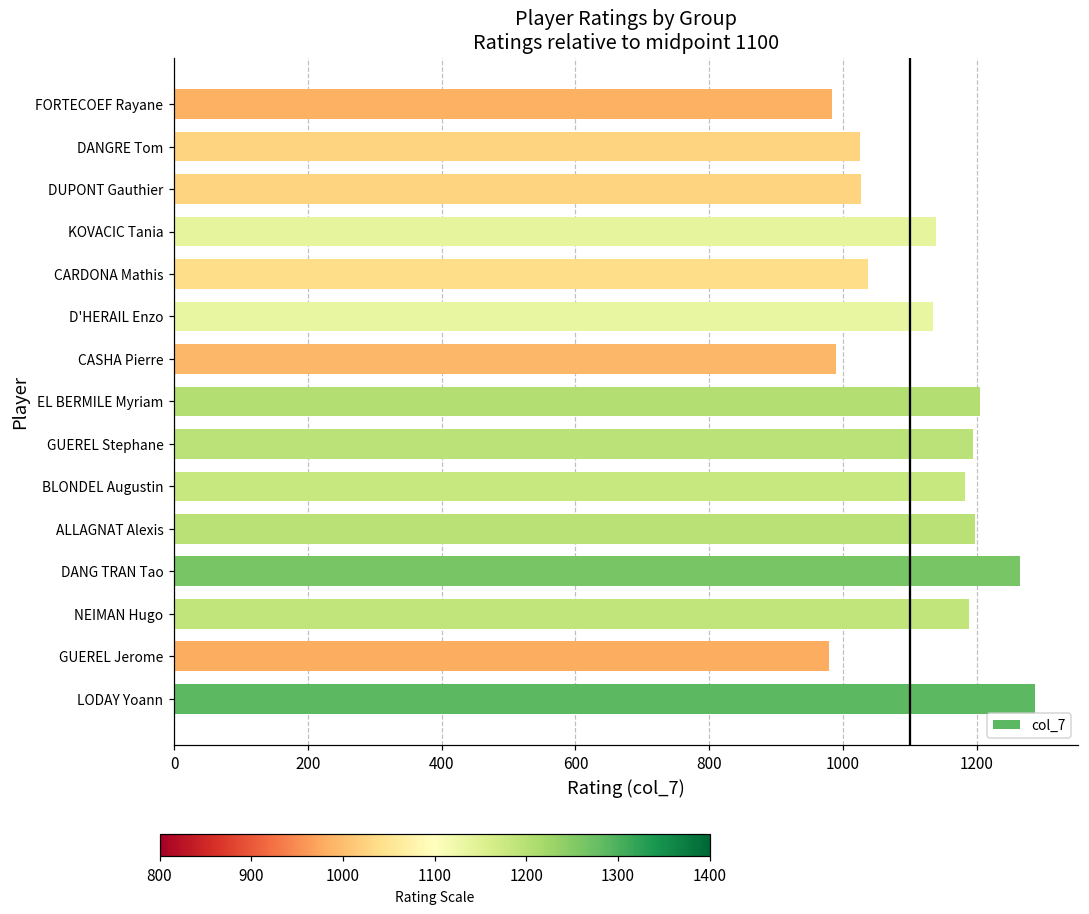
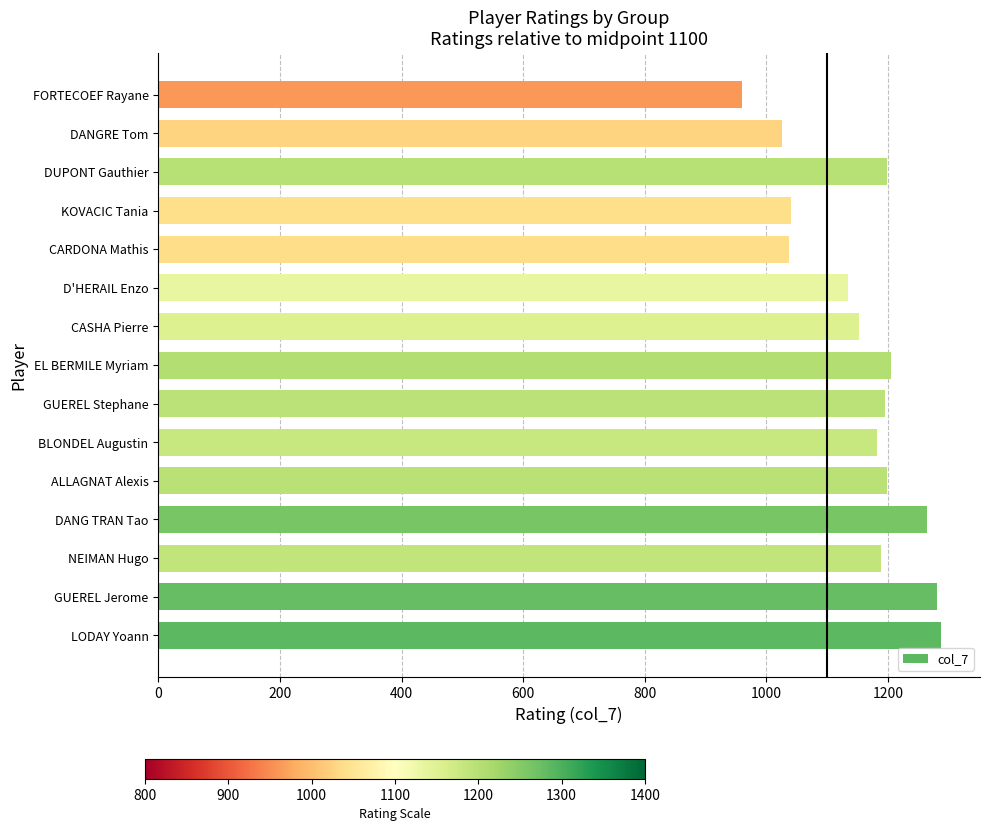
  {
-   "FORTECOEF Rayane": 980,
+   "FORTECOEF Rayane": 960,
    "DANGRE Tom": 1030,
-   "DUPONT Gauthier": 1030,
-   "KOVACIC Tania": 1140,
+   "DUPONT Gauthier": 1200,
+   "KOVACIC Tania": 1040,
    "CARDONA Mathis": 1040,
    "D'HERAIL Enzo": 1140,
-   "CASHA Pierre": 990,
+   "CASHA Pierre": 1150,
    "EL BERMILE Myriam": 1210,
    "GUEREL Stephane": 1200,
    "BLONDEL Augustin": 1180,
    "ALLAGNAT Alexis": 1200,
    "DANG TRAN Tao": 1260,
    "NEIMAN Hugo": 1190,
-   "GUEREL Jerome": 980,
+   "GUEREL Jerome": 1280,
    "LODAY Yoann": 1290
  }
